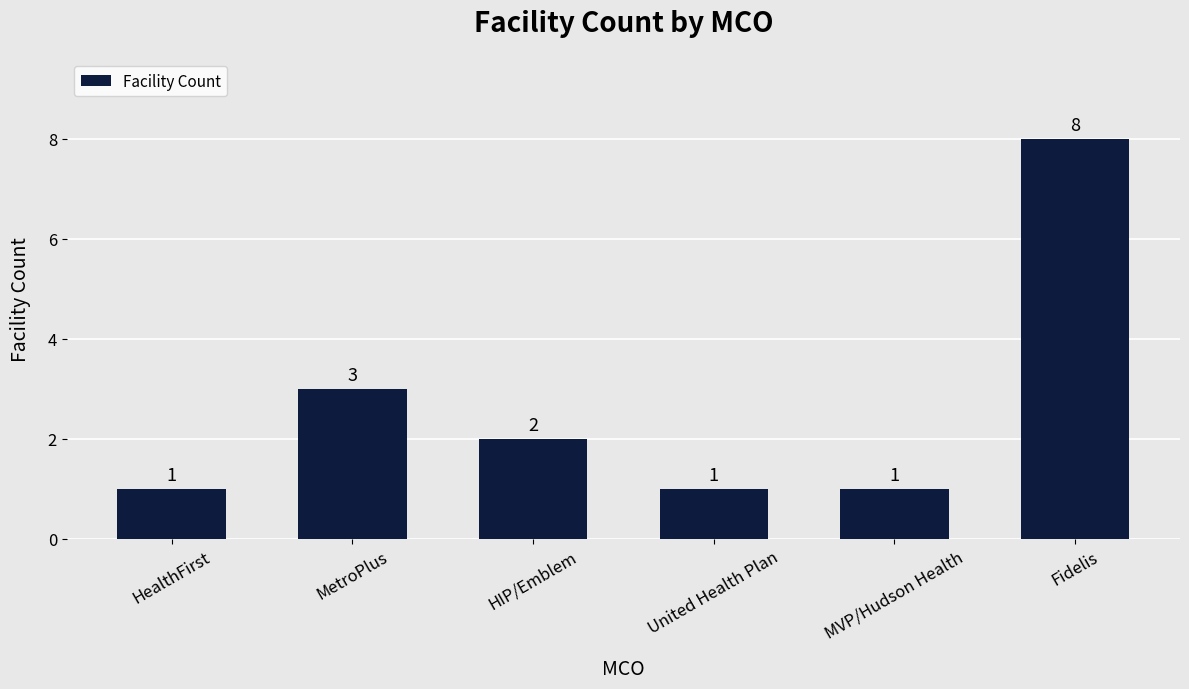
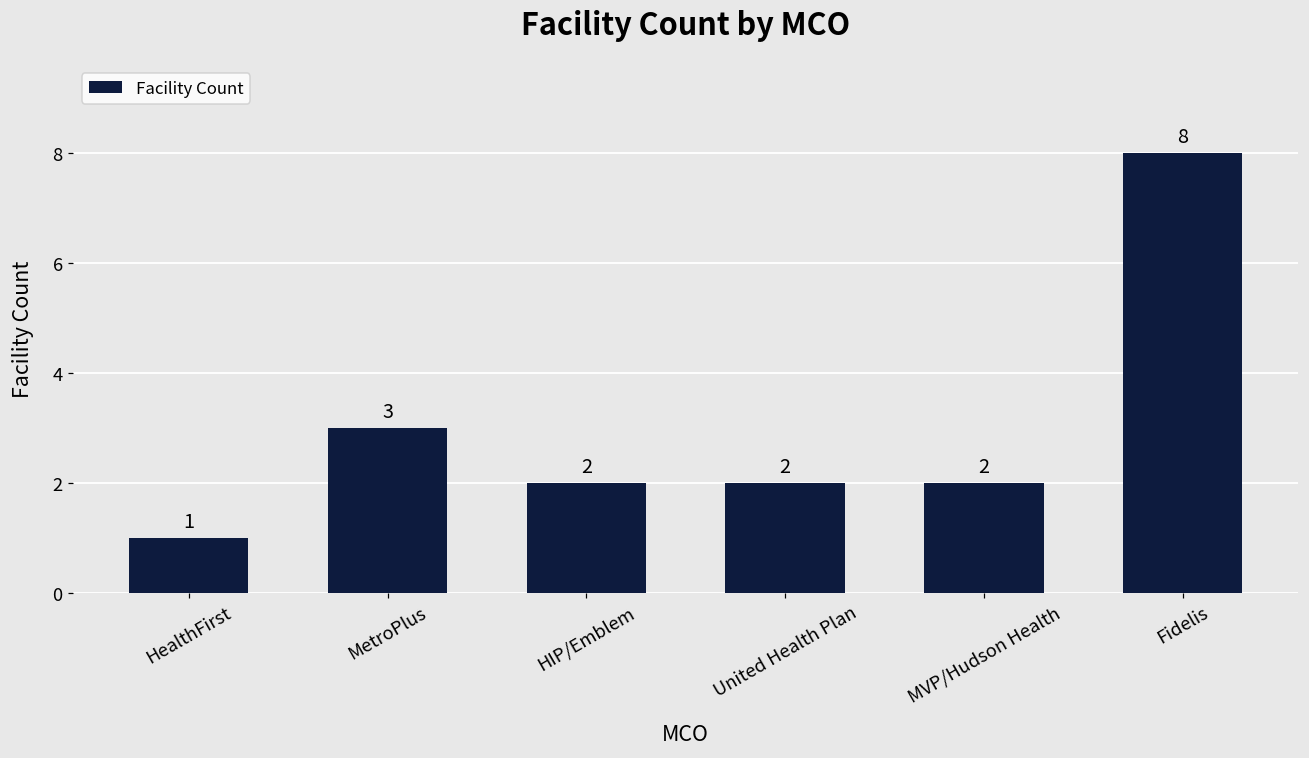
  {
    "HealthFirst": 1,
    "MetroPlus": 3,
    "HIP/Emblem": 2,
-   "United Health Plan": 1,
-   "MVP/Hudson Health": 1,
+   "United Health Plan": 2,
+   "MVP/Hudson Health": 2,
    "Fidelis": 8
  }
